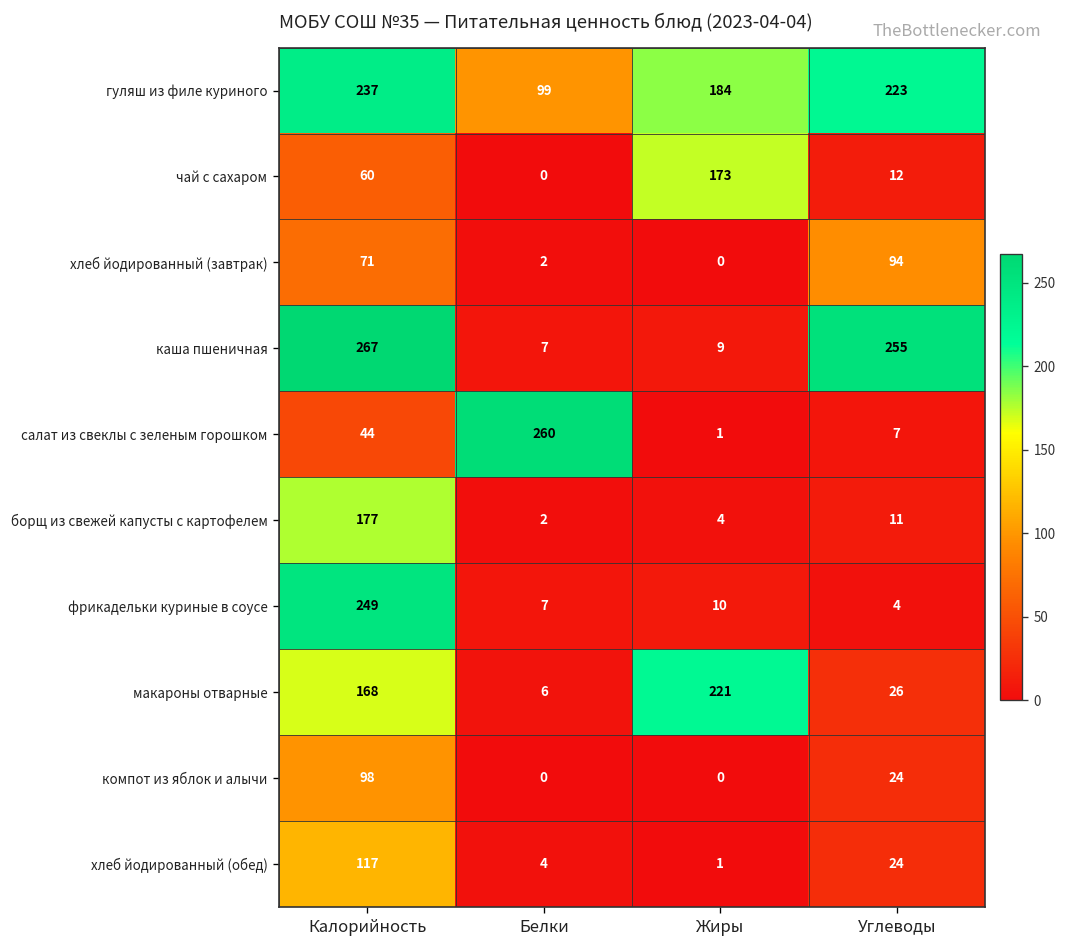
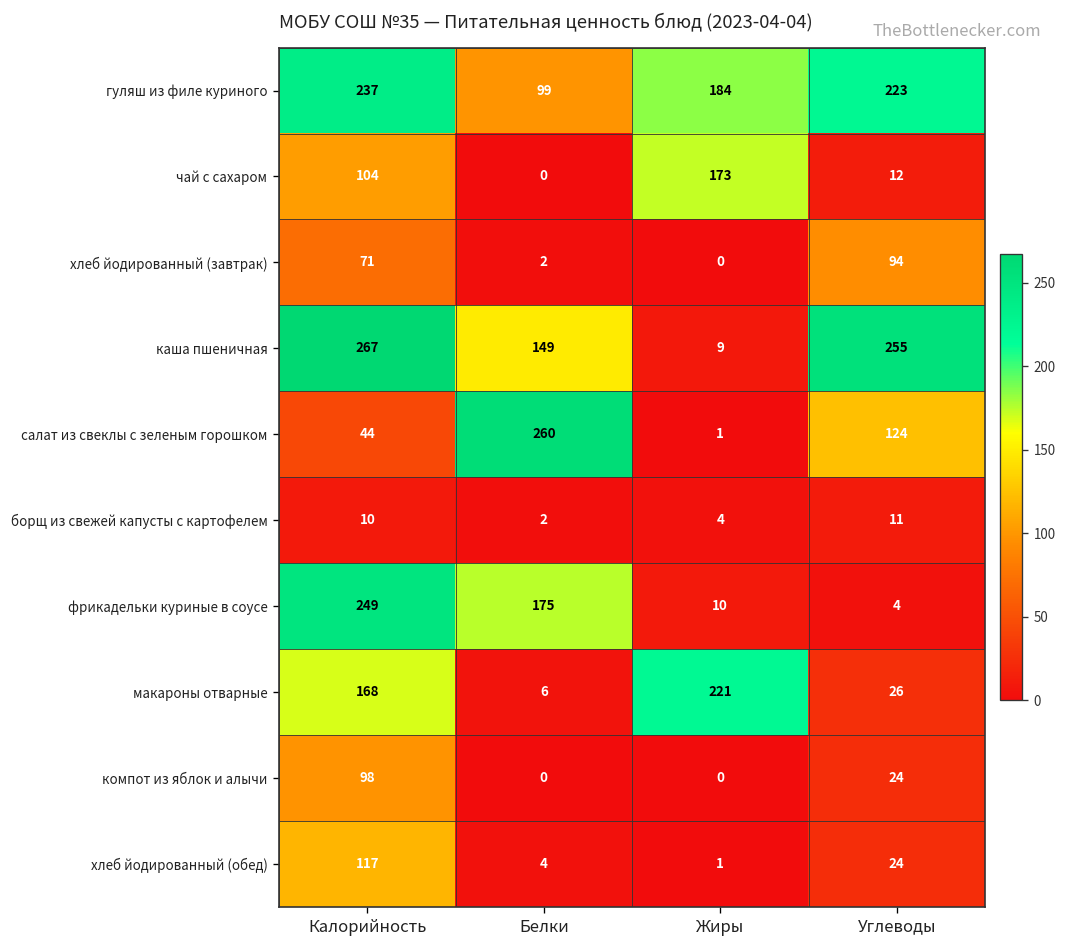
  {
    "гуляш из филе куриного": {
      "Калорийность": 237,
      "Белки": 99,
      "Жиры": 184,
      "Углеводы": 223
    },
    "чай с сахаром": {
-     "Калорийность": 60,
+     "Калорийность": 104,
      "Белки": 0,
      "Жиры": 173,
      "Углеводы": 12
    },
    "хлеб йодированный (завтрак)": {
      "Калорийность": 71,
      "Белки": 2,
      "Жиры": 0,
      "Углеводы": 94
    },
    "каша пшеничная": {
      "Калорийность": 267,
-     "Белки": 7,
+     "Белки": 149,
      "Жиры": 9,
      "Углеводы": 255
    },
    "салат из свеклы с зеленым горошком": {
      "Калорийность": 44,
      "Белки": 260,
      "Жиры": 1,
-     "Углеводы": 7
+     "Углеводы": 124
    },
    "борщ из свежей капусты с картофелем": {
-     "Калорийность": 177,
+     "Калорийность": 10,
      "Белки": 2,
      "Жиры": 4,
      "Углеводы": 11
    },
    "фрикадельки куриные в соусе": {
      "Калорийность": 249,
-     "Белки": 7,
+     "Белки": 175,
      "Жиры": 10,
      "Углеводы": 4
    },
    "макароны отварные": {
      "Калорийность": 168,
      "Белки": 6,
      "Жиры": 221,
      "Углеводы": 26
    },
    "компот из яблок и алычи": {
      "Калорийность": 98,
      "Белки": 0,
      "Жиры": 0,
      "Углеводы": 24
    },
    "хлеб йодированный (обед)": {
      "Калорийность": 117,
      "Белки": 4,
      "Жиры": 1,
      "Углеводы": 24
    }
  }
